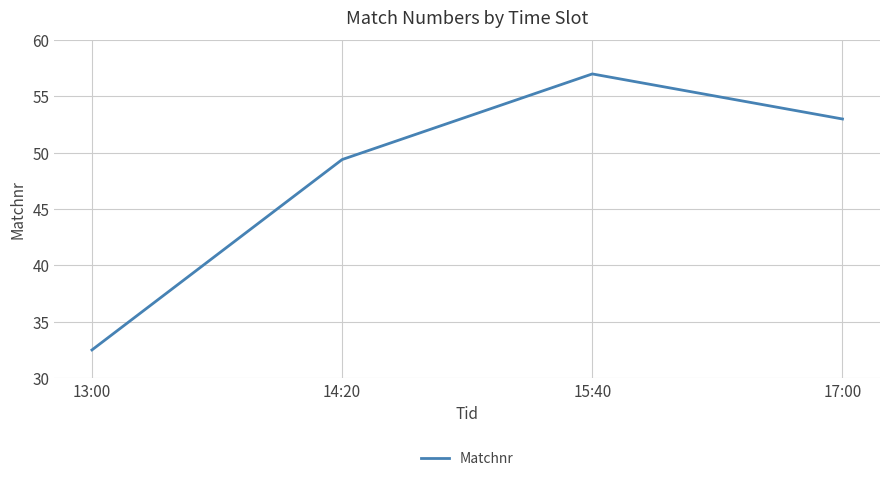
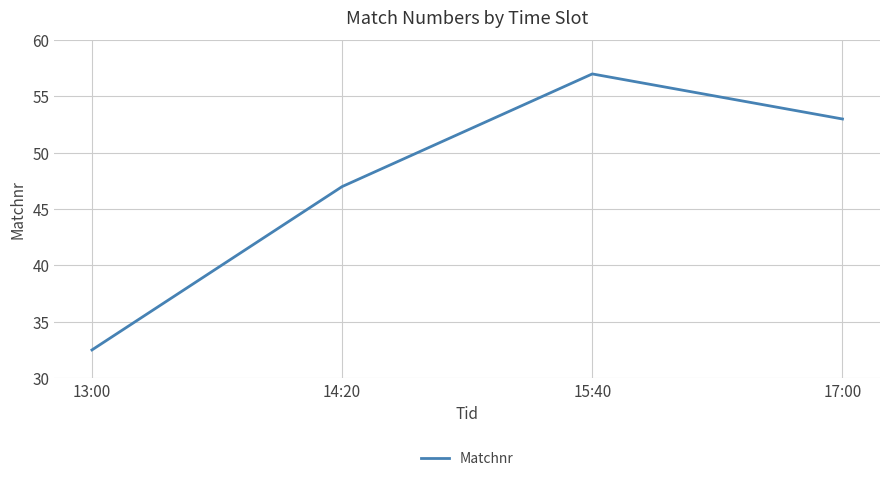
  {
    "13:00": 32.5,
-   "14:20": 49.4,
+   "14:20": 47.0,
    "15:40": 57.0,
    "17:00": 53.0
  }
